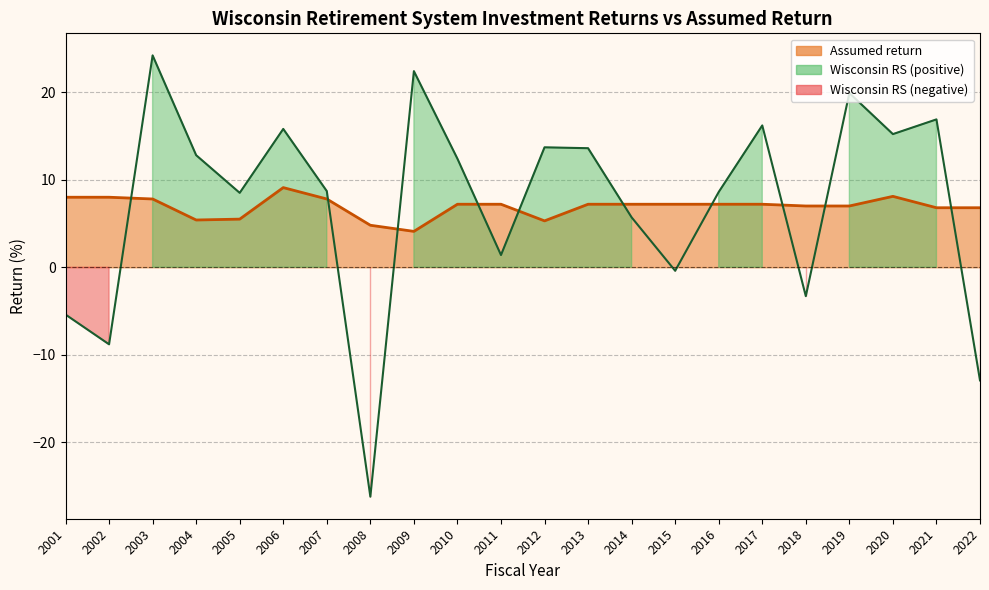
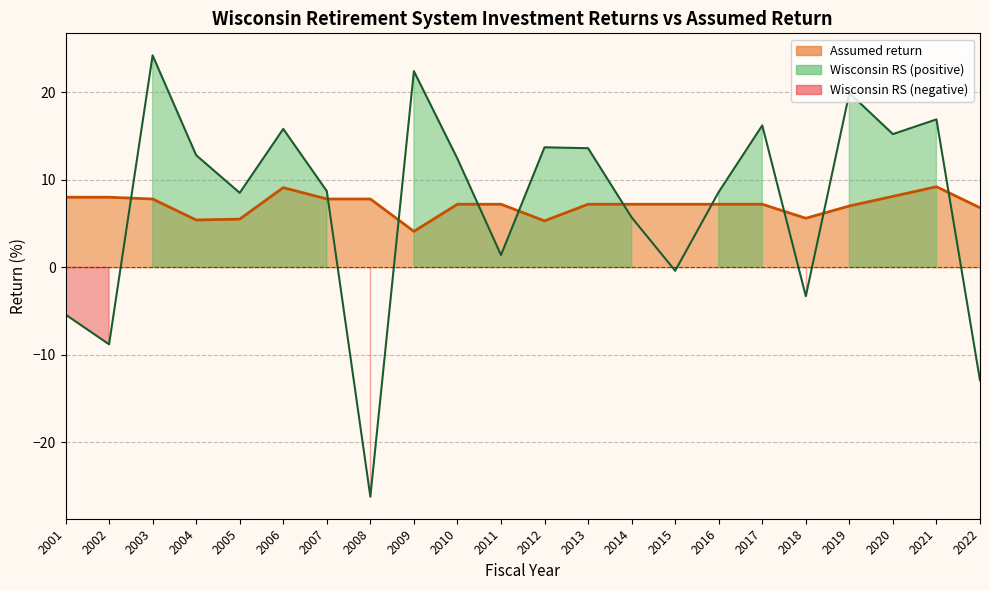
  {
    "Assumed return": {
      "2001": 8,
      "2002": 8,
      "2003": 8,
      "2004": 5,
      "2005": 6,
      "2006": 9,
      "2007": 8,
-     "2008": 5,
+     "2008": 8,
      "2009": 4,
      "2010": 7,
      "2011": 7,
      "2012": 5,
      "2013": 7,
      "2014": 7,
      "2015": 7,
      "2016": 7,
      "2017": 7,
-     "2018": 7,
+     "2018": 6,
      "2019": 7,
      "2020": 8,
-     "2021": 7,
+     "2021": 9,
      "2022": 7
    }
  }
